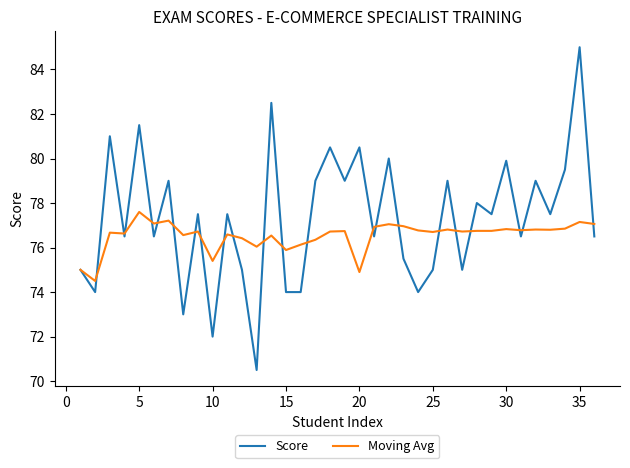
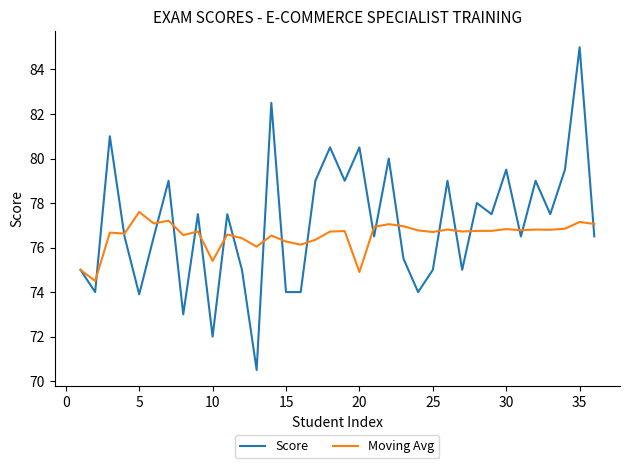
  {
    "Score": {
-     "5": 81.5,
+     "5": 73.9,
      "10": 72.0,
      "15": 74.0,
      "20": 80.5,
      "25": 75.0,
-     "30": 79.9,
+     "30": 79.5,
      "35": 85.0
    },
    "Moving Avg": {
      "5": 77.6,
      "10": 75.4,
-     "15": 75.9,
+     "15": 76.3,
      "20": 74.9,
      "25": 76.7,
      "30": 76.8,
      "35": 77.2
    }
  }
